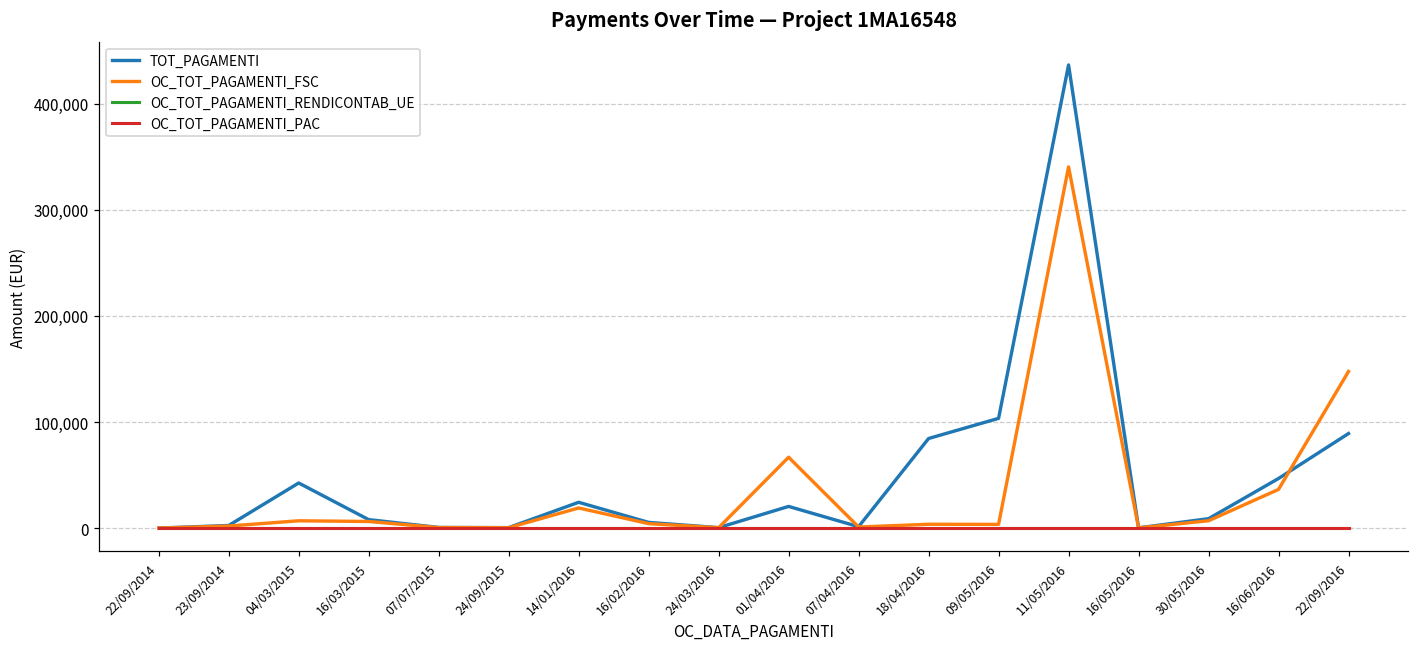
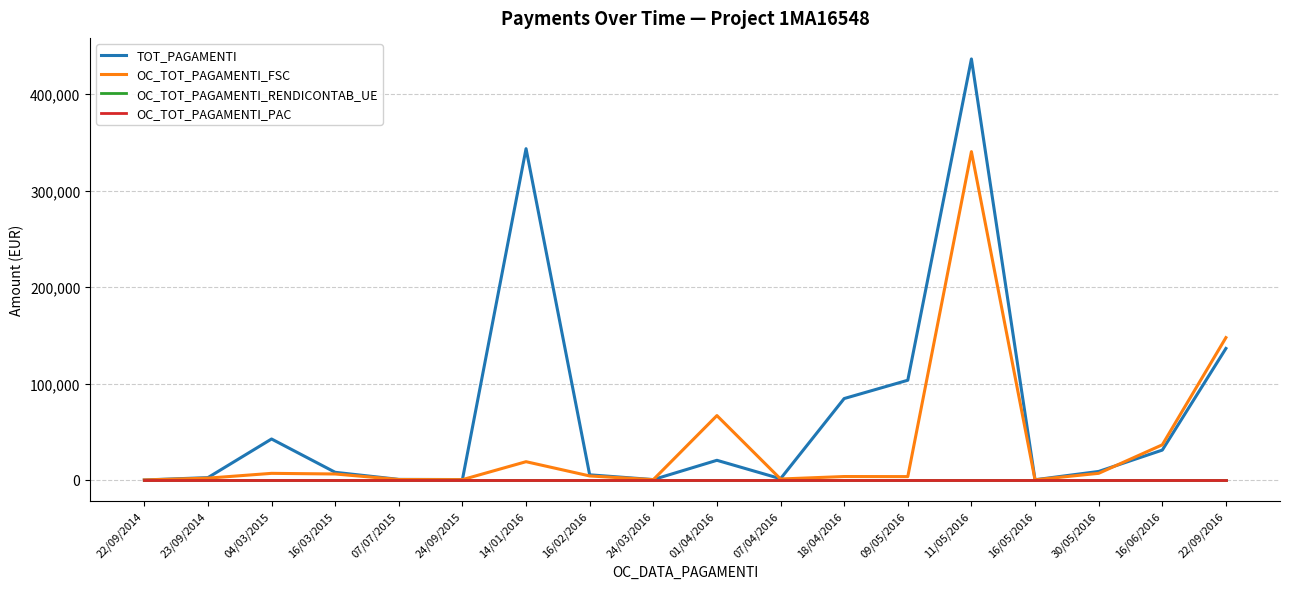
  {
    "TOT_PAGAMENTI": {
      "04/03/2015": "40,000",
-     "14/01/2016": "20,000",
+     "14/01/2016": "340,000",
      "01/04/2016": "20,000",
      "18/04/2016": "80,000",
      "09/05/2016": "100,000",
      "11/05/2016": "440,000",
-     "16/06/2016": "50,000",
-     "22/09/2016": "90,000"
+     "16/06/2016": "30,000",
+     "22/09/2016": "140,000"
    },
    "OC_TOT_PAGAMENTI_FSC": {
      "04/03/2015": "10,000",
      "14/01/2016": "20,000",
      "01/04/2016": "70,000",
      "18/04/2016": "0",
      "09/05/2016": "0",
      "11/05/2016": "340,000",
      "16/06/2016": "40,000",
      "22/09/2016": "150,000"
    },
    "OC_TOT_PAGAMENTI_PAC": {
      "04/03/2015": "0",
      "16/03/2015": "0",
      "14/01/2016": "0",
      "16/02/2016": "0",
      "01/04/2016": "0",
      "18/04/2016": "0",
      "09/05/2016": "0",
      "11/05/2016": "0",
      "30/05/2016": "0",
      "16/06/2016": "0",
      "22/09/2016": "0"
    }
  }
